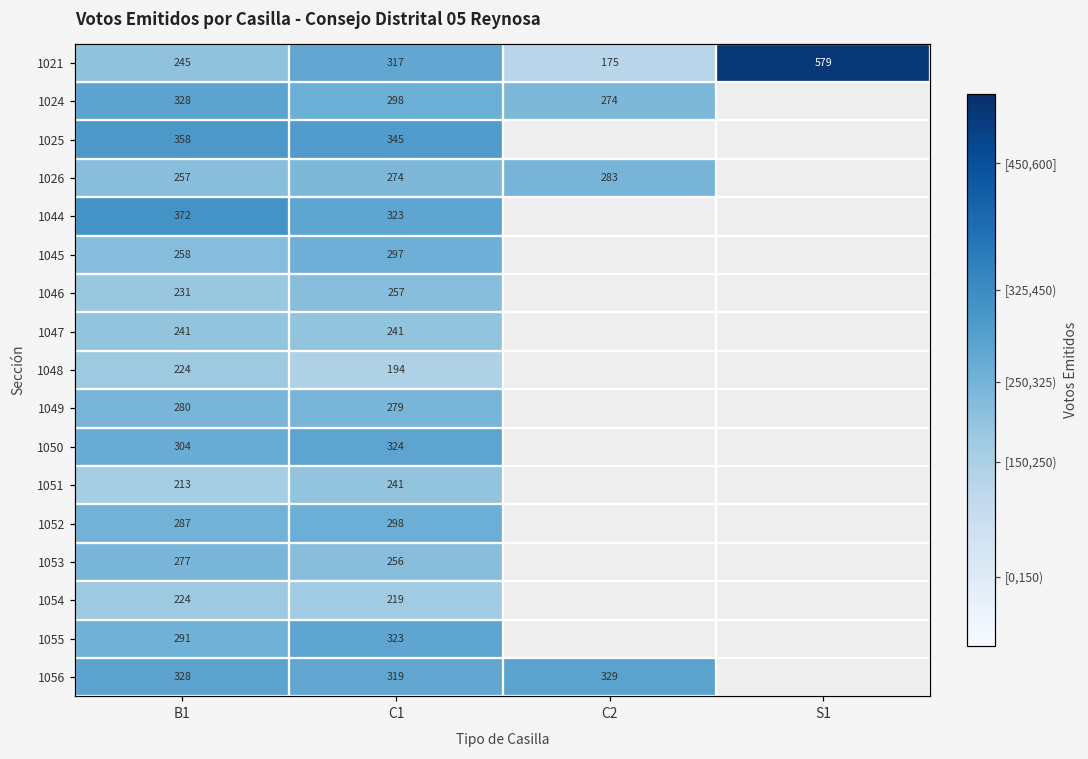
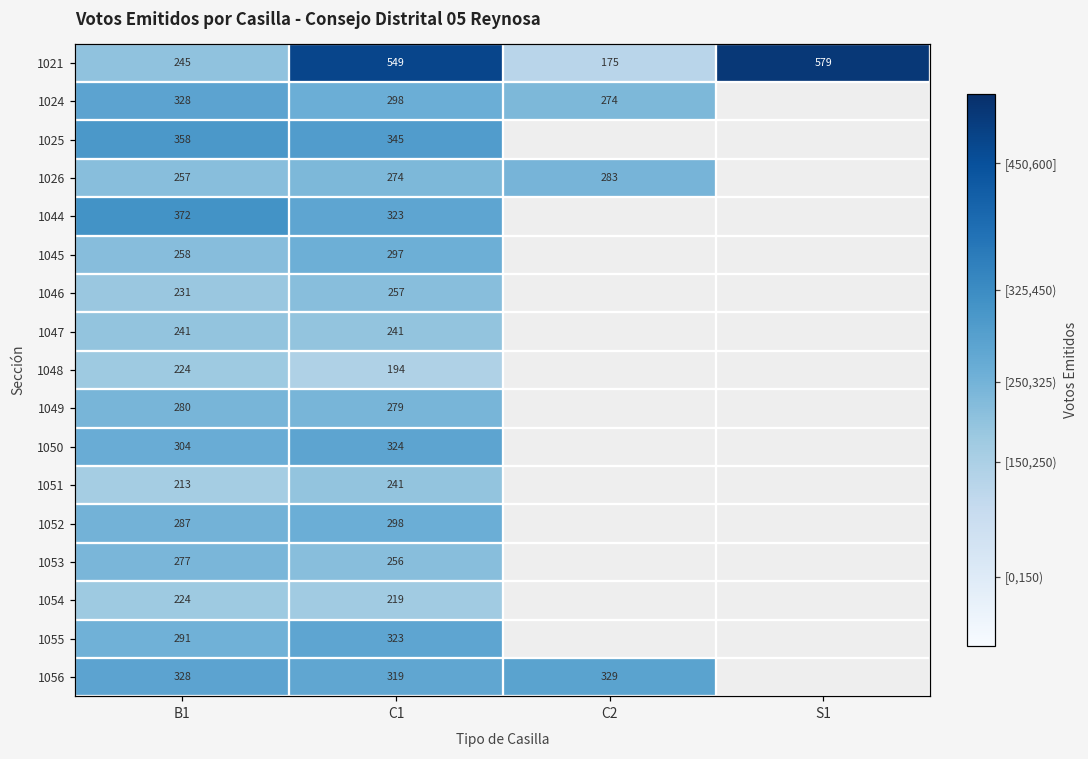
  {
    "1021": {
      "B1": 245,
-     "C1": 317,
+     "C1": 549,
      "C2": 175,
      "S1": 579
    },
    "1024": {
      "B1": 328,
      "C1": 298,
      "C2": 274
    },
    "1025": {
      "B1": 358,
      "C1": 345
    },
    "1026": {
      "B1": 257,
      "C1": 274,
      "C2": 283
    },
    "1044": {
      "B1": 372,
      "C1": 323
    },
    "1045": {
      "B1": 258,
      "C1": 297
    },
    "1046": {
      "B1": 231,
      "C1": 257
    },
    "1047": {
      "B1": 241,
      "C1": 241
    },
    "1048": {
      "B1": 224,
      "C1": 194
    },
    "1049": {
      "B1": 280,
      "C1": 279
    },
    "1050": {
      "B1": 304,
      "C1": 324
    },
    "1051": {
      "B1": 213,
      "C1": 241
    },
    "1052": {
      "B1": 287,
      "C1": 298
    },
    "1053": {
      "B1": 277,
      "C1": 256
    },
    "1054": {
      "B1": 224,
      "C1": 219
    },
    "1055": {
      "B1": 291,
      "C1": 323
    },
    "1056": {
      "B1": 328,
      "C1": 319,
      "C2": 329
    }
  }
